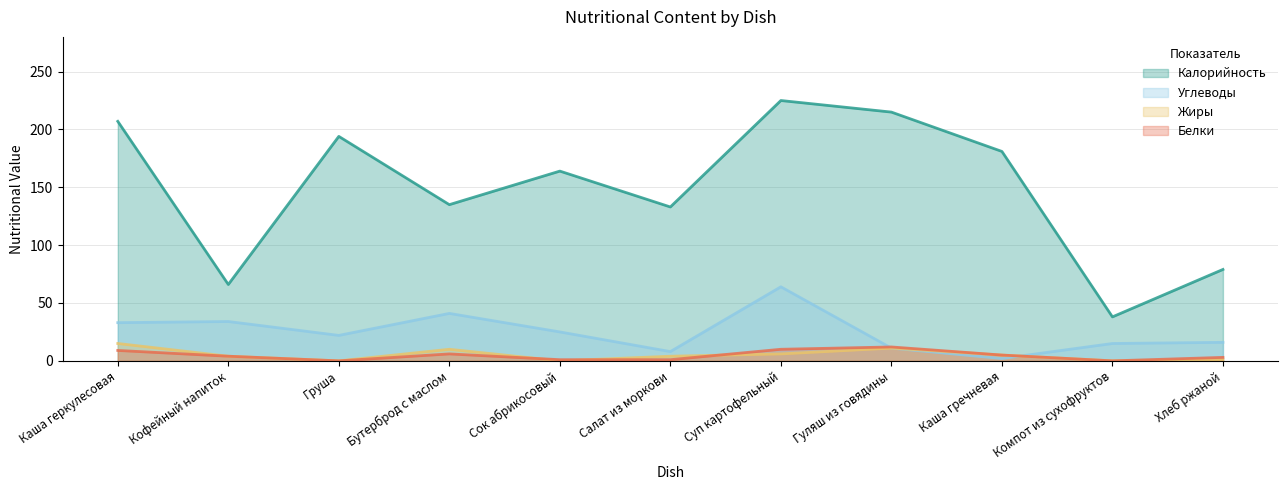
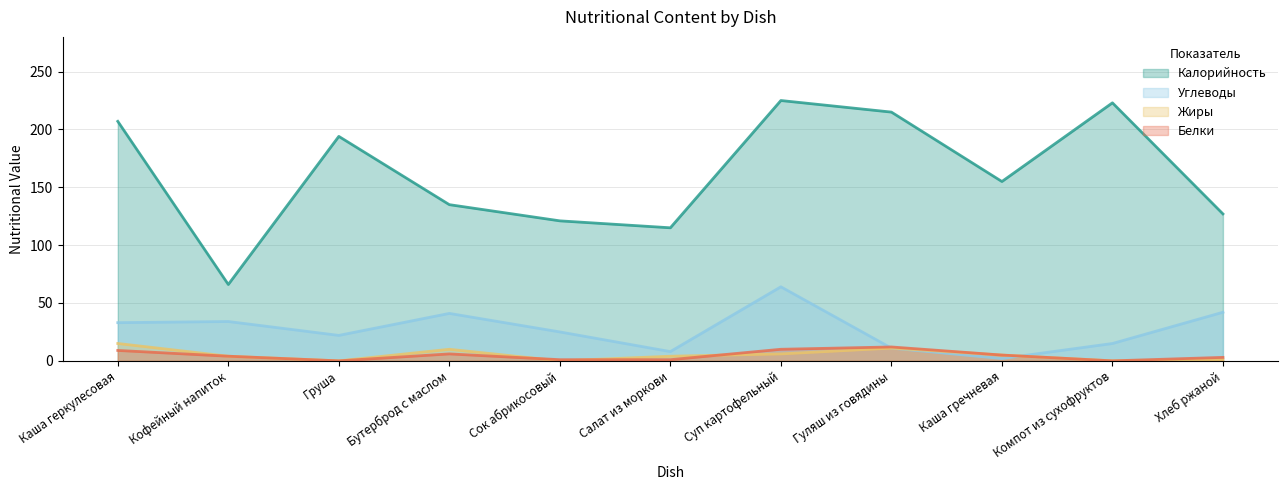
  {
    "Калорийность": {
      "Каша геркулесовая": 207,
      "Кофейный напиток": 66,
      "Груша": 194,
      "Бутерброд с маслом": 135,
-     "Сок абрикосовый": 164,
-     "Салат из моркови": 133,
+     "Сок абрикосовый": 121,
+     "Салат из моркови": 115,
      "Суп картофельный": 225,
      "Гуляш из говядины": 215,
-     "Каша гречневая": 181,
-     "Компот из сухофруктов": 38,
-     "Хлеб ржаной": 79
+     "Каша гречневая": 155,
+     "Компот из сухофруктов": 223,
+     "Хлеб ржаной": 127
    },
    "Углеводы": {
      "Каша геркулесовая": 33,
      "Кофейный напиток": 34,
      "Груша": 22,
      "Бутерброд с маслом": 41,
      "Сок абрикосовый": 25,
      "Салат из моркови": 8,
      "Суп картофельный": 64,
      "Каша гречневая": 2,
      "Компот из сухофруктов": 15,
-     "Хлеб ржаной": 16
+     "Хлеб ржаной": 42
    }
  }
